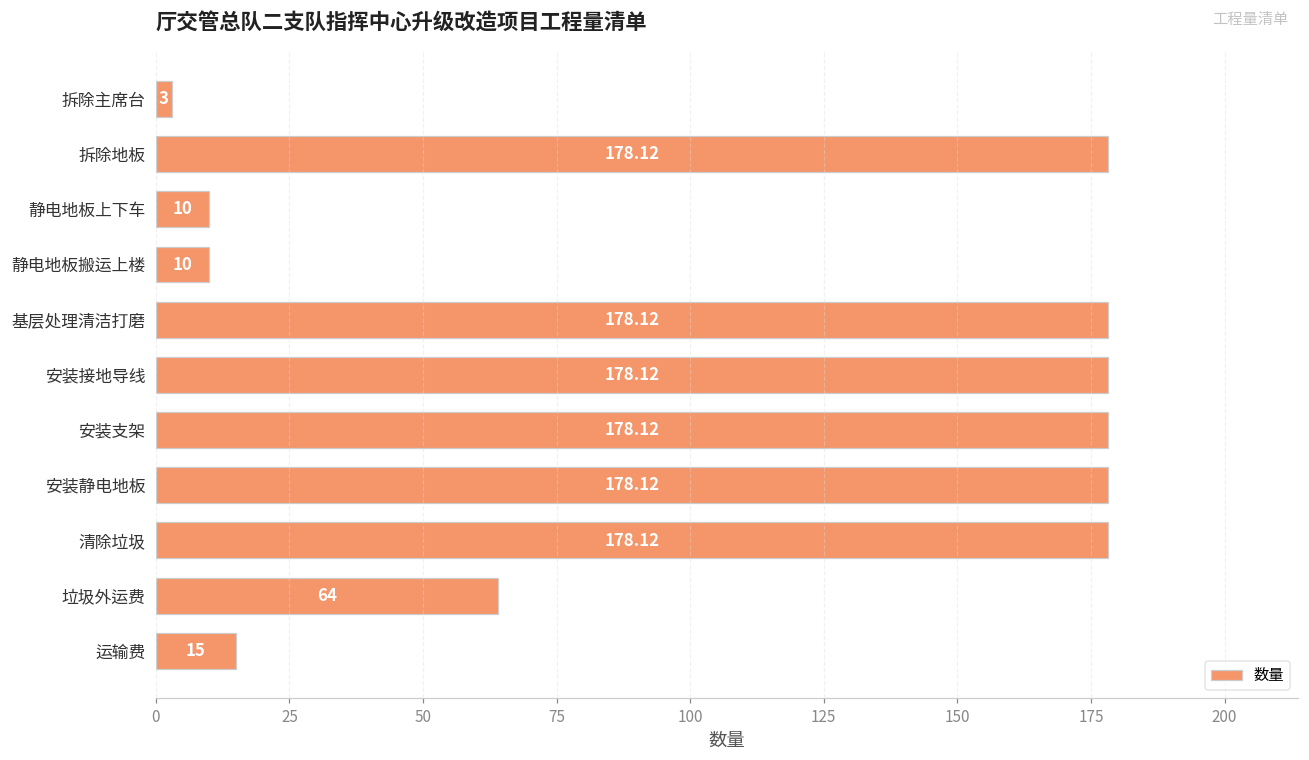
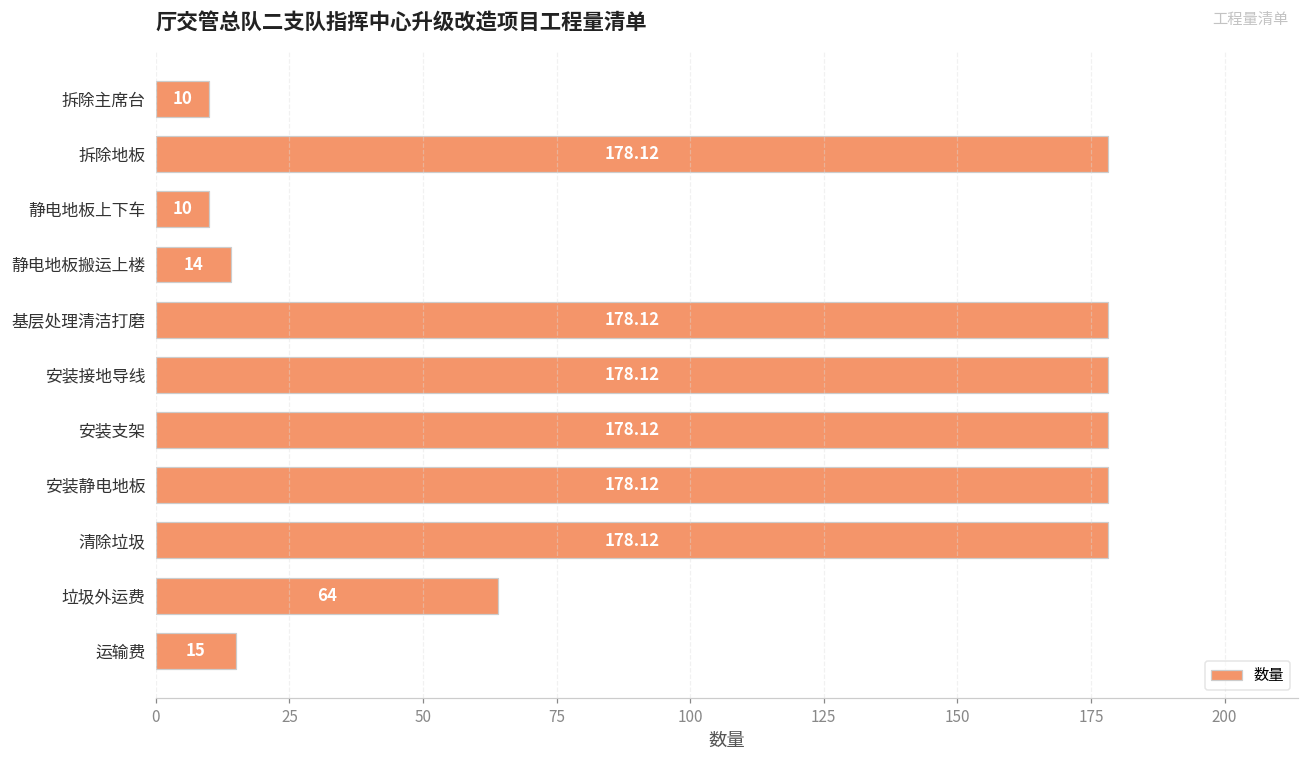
  {
-   "拆除主席台": 3,
+   "拆除主席台": 10,
    "拆除地板": 178.12,
    "静电地板上下车": 10,
-   "静电地板搬运上楼": 10,
+   "静电地板搬运上楼": 14,
    "基层处理清洁打磨": 178.12,
    "安装接地导线": 178.12,
    "安装支架": 178.12,
    "安装静电地板": 178.12,
    "清除垃圾": 178.12,
    "垃圾外运费": 64,
    "运输费": 15
  }
